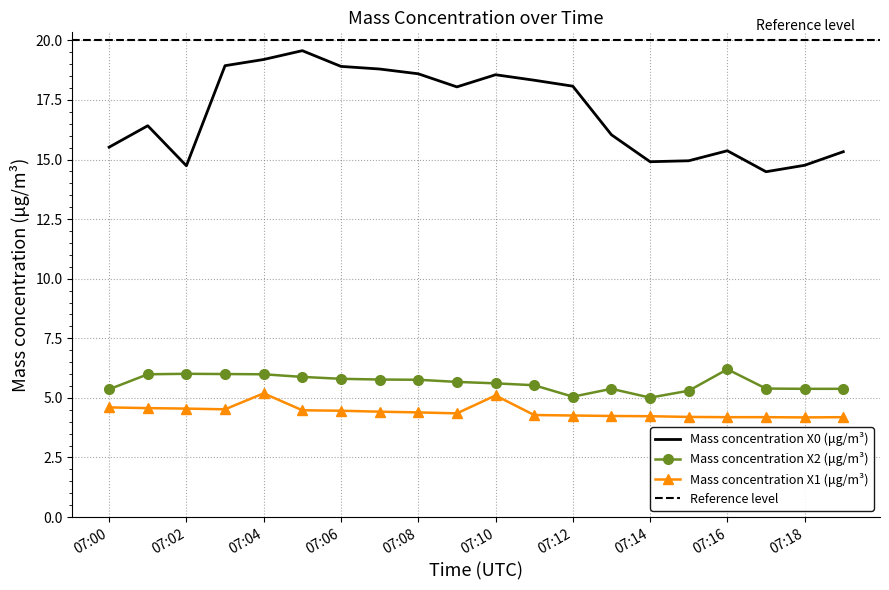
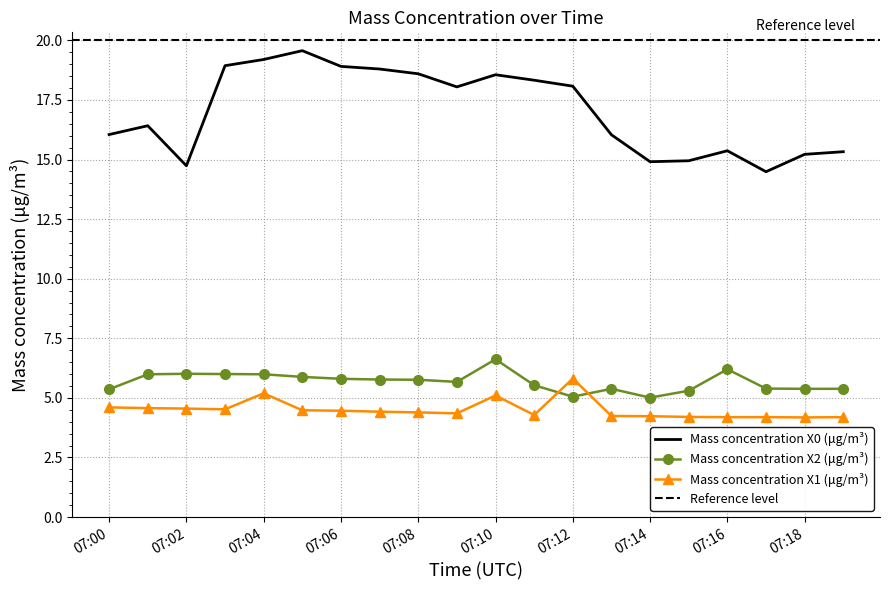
  {
    "Mass concentration X0 (μg/m³)": {
-     "07:00": 15.5,
+     "07:00": 16.1,
      "07:02": 14.7,
      "07:04": 19.2,
      "07:06": 18.9,
      "07:08": 18.6,
      "07:10": 18.6,
      "07:12": 18.1,
      "07:14": 14.9,
      "07:16": 15.4,
-     "07:18": 14.8
+     "07:18": 15.2
    },
    "Mass concentration X2 (μg/m³)": {
      "07:00": 5.4,
      "07:02": 6.0,
      "07:04": 6.0,
      "07:06": 5.8,
      "07:08": 5.8,
-     "07:10": 5.6,
+     "07:10": 6.6,
      "07:12": 5.1,
      "07:14": 5.0,
      "07:16": 6.2,
      "07:18": 5.4
    },
    "Mass concentration X1 (μg/m³)": {
      "07:00": 4.6,
      "07:02": 4.6,
      "07:04": 5.2,
      "07:06": 4.5,
      "07:08": 4.4,
      "07:10": 5.1,
-     "07:12": 4.3,
+     "07:12": 5.8,
      "07:14": 4.2,
      "07:16": 4.2,
      "07:18": 4.2
    }
  }
